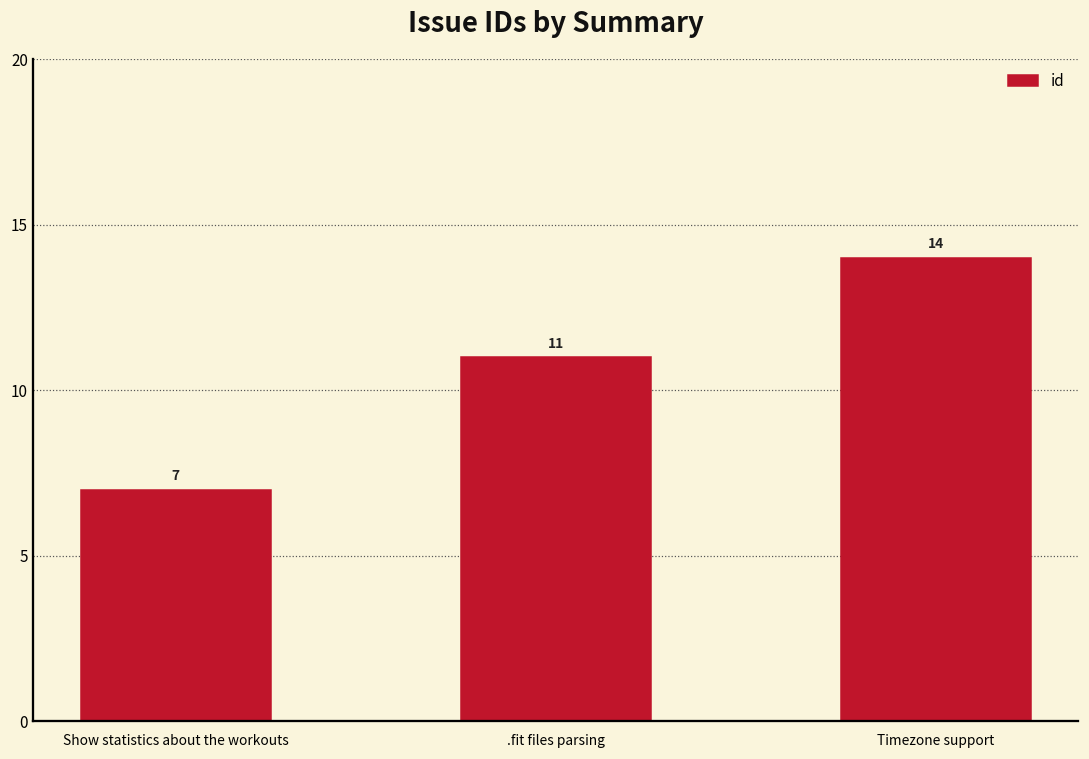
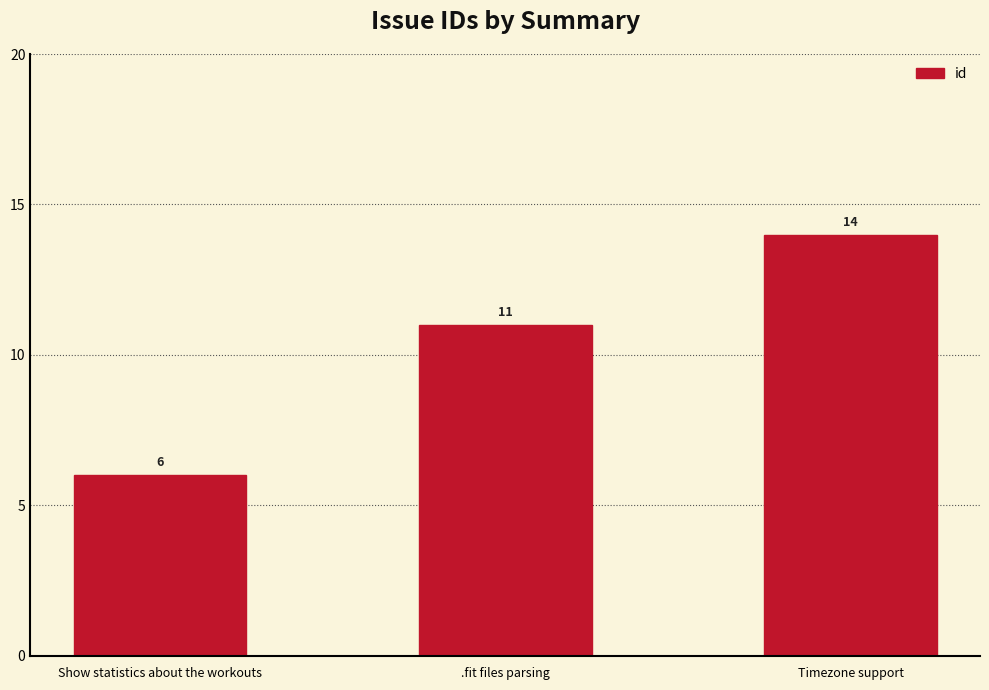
  {
-   "Show statistics about the workouts": 7,
+   "Show statistics about the workouts": 6,
    ".fit files parsing": 11,
    "Timezone support": 14
  }
